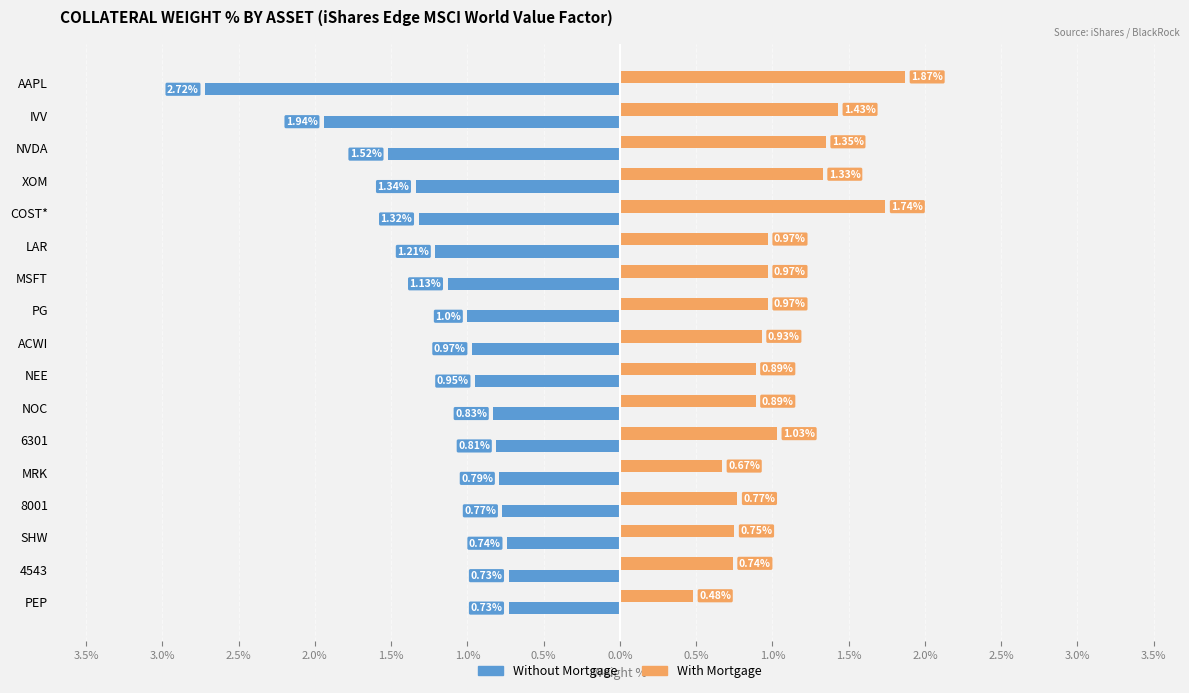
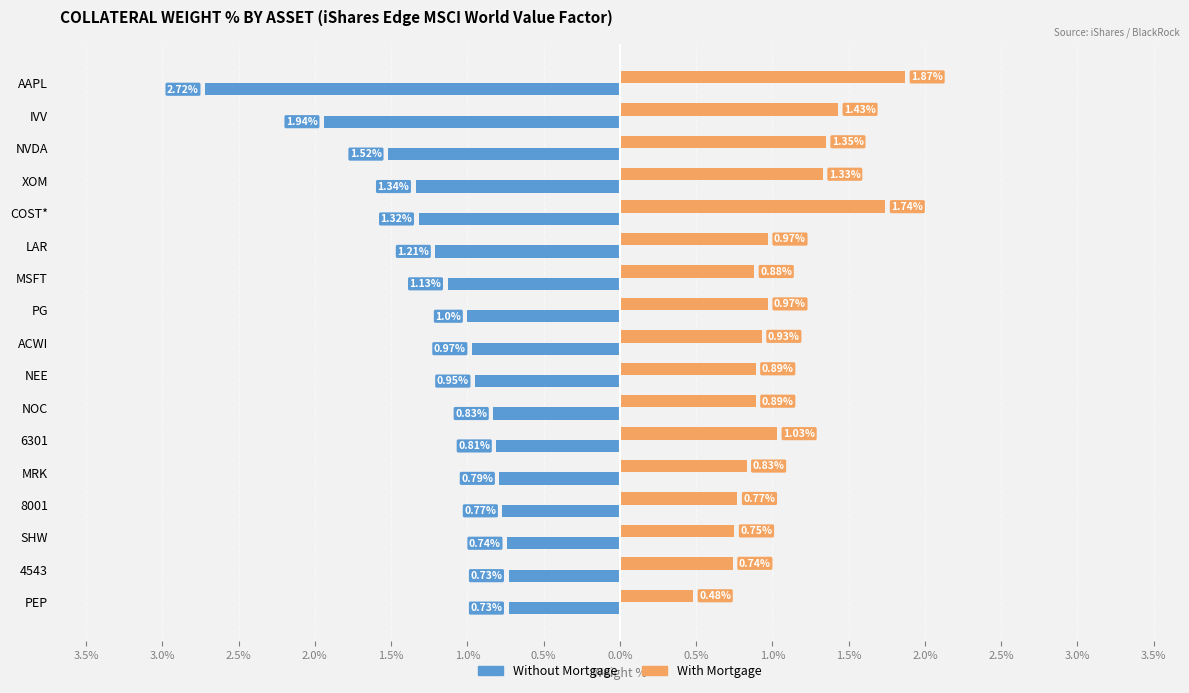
  {
    "With Mortgage": {
-     "MSFT": "0.97%",
-     "MRK": "0.67%"
+     "MSFT": "0.88%",
+     "MRK": "0.83%"
    }
  }
